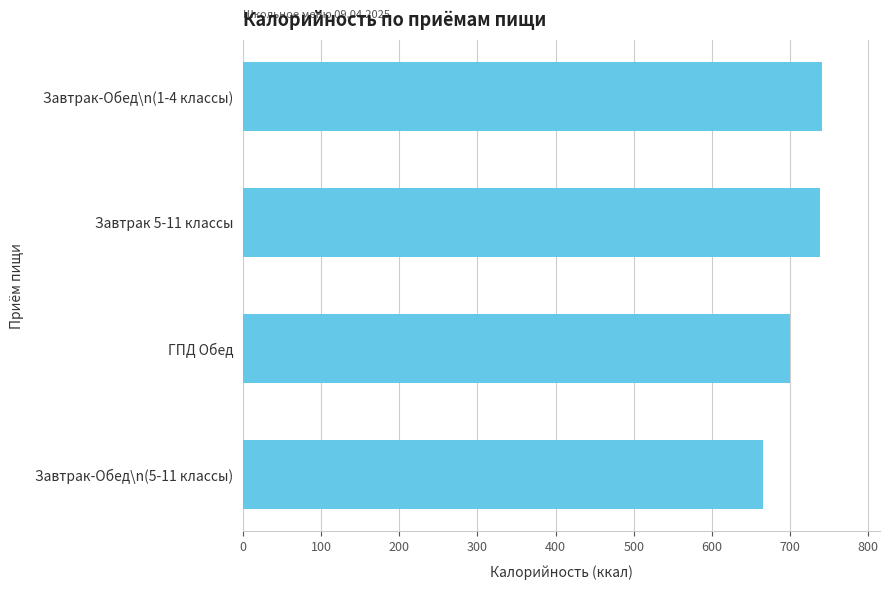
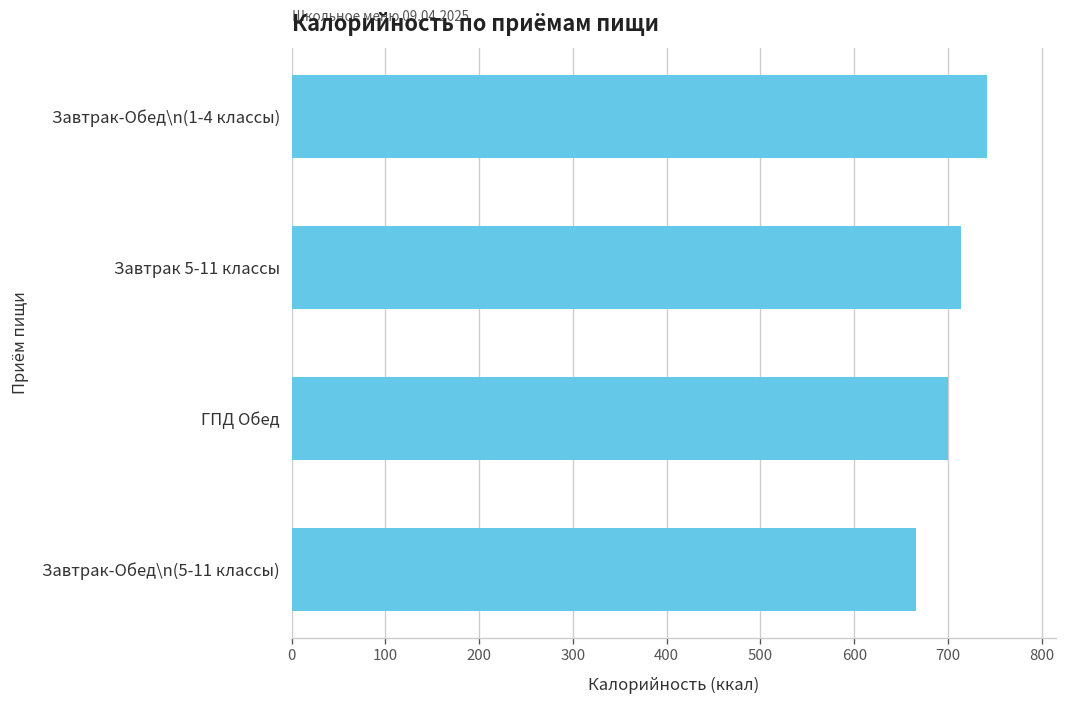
  {
    "Завтрак-Обед\\n(1-4 классы)": 740,
-   "Завтрак 5-11 классы": 740,
+   "Завтрак 5-11 классы": 710,
    "ГПД Обед": 700,
    "Завтрак-Обед\\n(5-11 классы)": 670
  }
